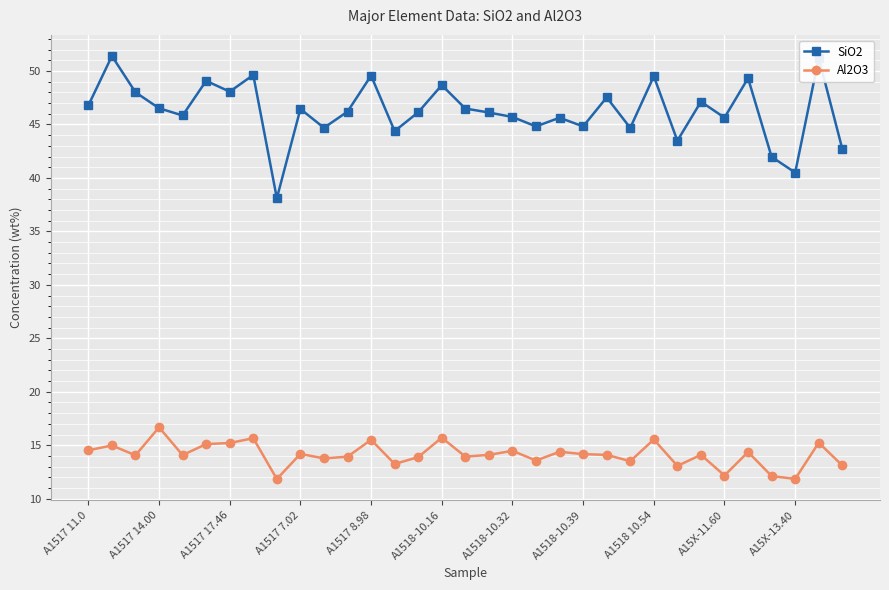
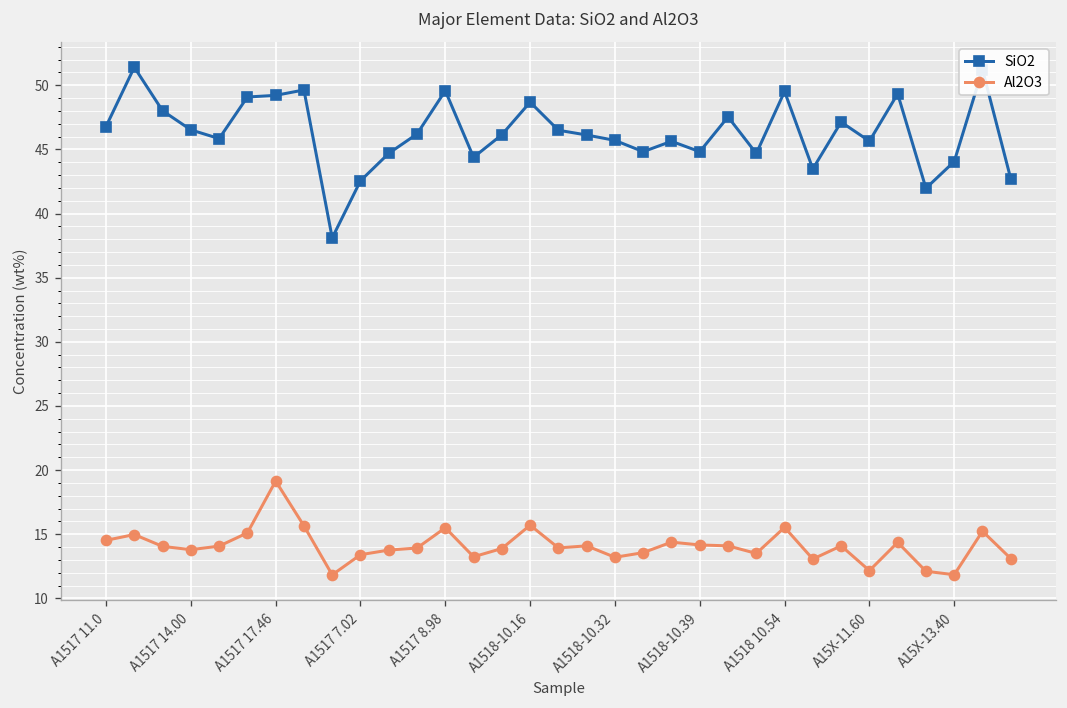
  {
    "SiO2": {
      "A1517 11.0": 46.8,
      "A1517 14.00": 46.5,
-     "A1517 17.46": 48.1,
-     "A1517 7.02": 46.5,
+     "A1517 17.46": 49.2,
+     "A1517 7.02": 42.6,
      "A1517 8.98": 49.6,
      "A1518-10.16": 48.7,
      "A1518-10.32": 45.7,
      "A1518-10.39": 44.8,
      "A1518 10.54": 49.5,
      "A15X-11.60": 45.6,
-     "A15X-13.40": 40.5
+     "A15X-13.40": 44.1
    },
    "Al2O3": {
      "A1517 11.0": 14.5,
-     "A1517 14.00": 16.7,
-     "A1517 17.46": 15.2,
-     "A1517 7.02": 14.2,
+     "A1517 14.00": 13.8,
+     "A1517 17.46": 19.2,
+     "A1517 7.02": 13.4,
      "A1517 8.98": 15.5,
      "A1518-10.16": 15.7,
-     "A1518-10.32": 14.5,
+     "A1518-10.32": 13.2,
      "A1518-10.39": 14.2,
      "A1518 10.54": 15.5,
      "A15X-11.60": 12.2,
      "A15X-13.40": 11.9
    }
  }
